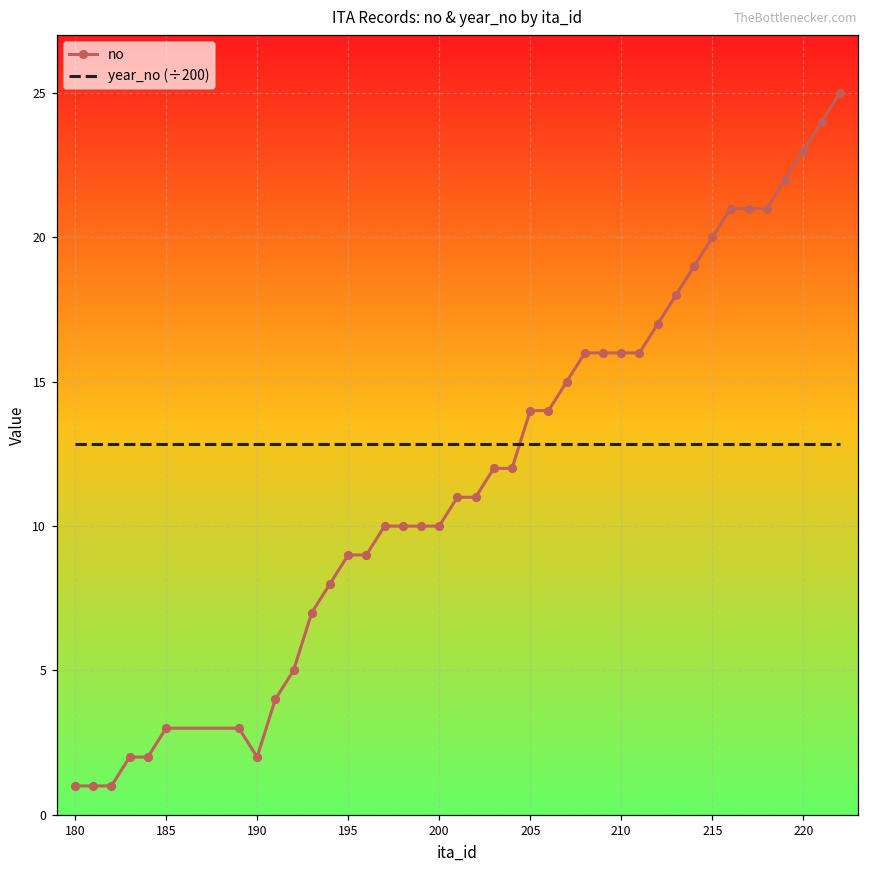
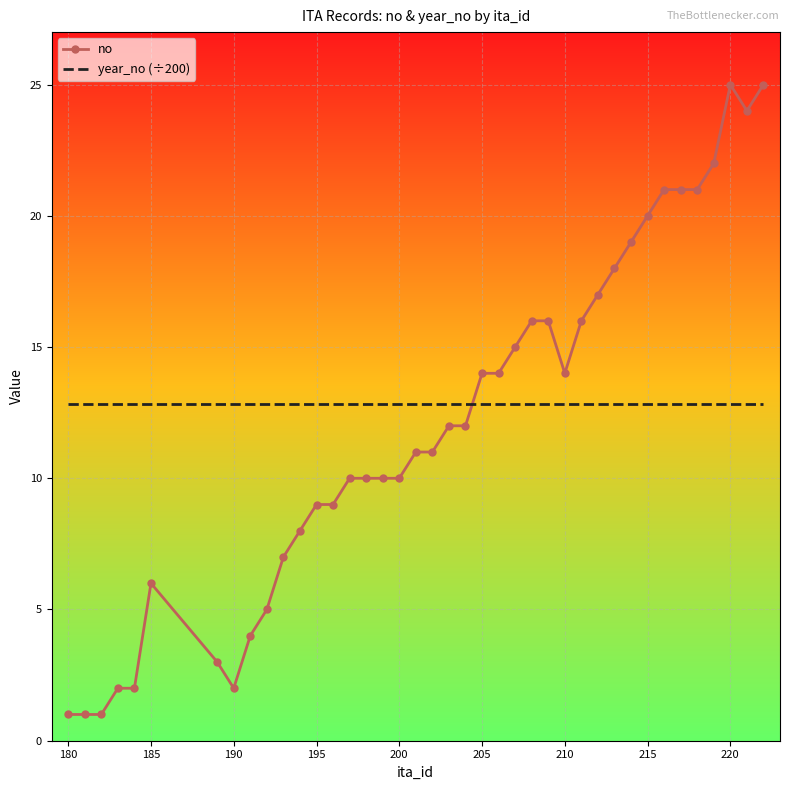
  {
    "no": {
      "180": 1,
-     "185": 3,
+     "185": 6,
      "190": 2,
      "195": 9,
      "200": 10,
      "205": 14,
-     "210": 16,
+     "210": 14,
      "215": 20,
-     "220": 23
+     "220": 25
    },
    "year_no (÷200)": {
      "180": 12.8,
      "185": 12.8,
      "190": 12.8,
      "195": 12.8,
      "200": 12.8,
      "205": 12.8,
      "210": 12.8,
      "215": 12.8,
      "220": 12.8
    }
  }
